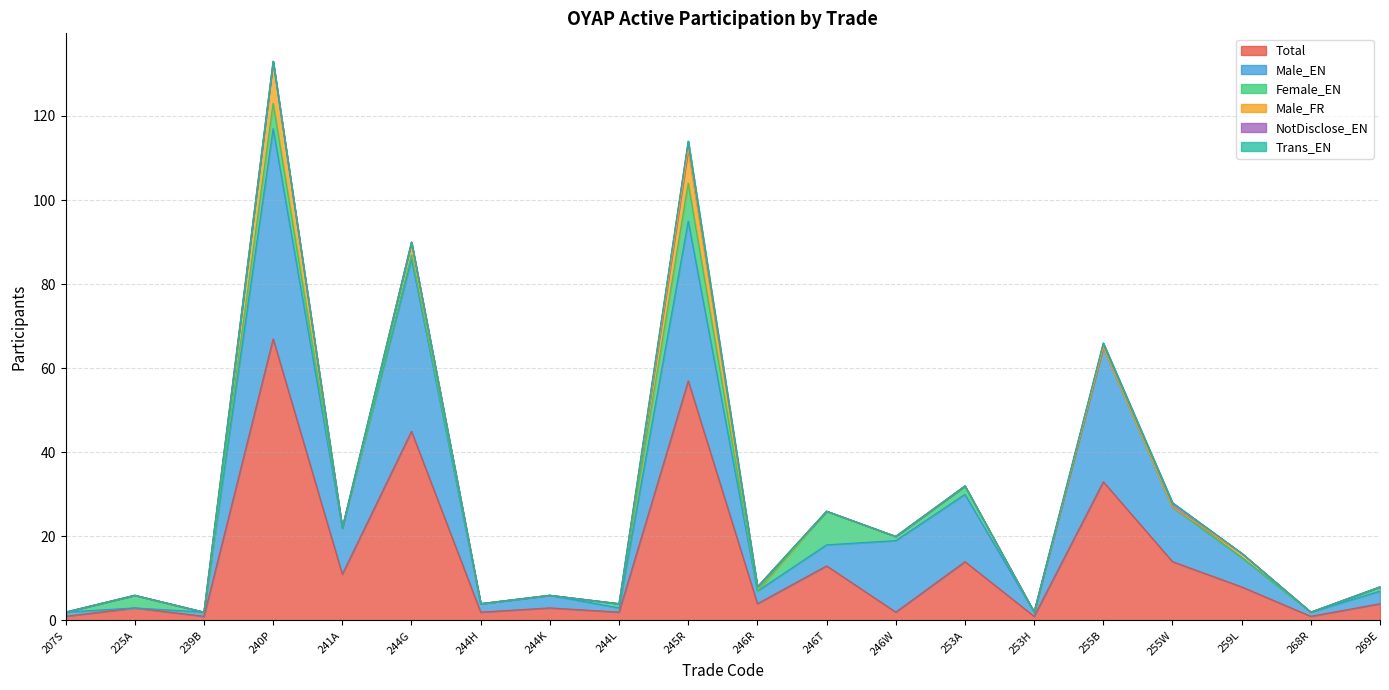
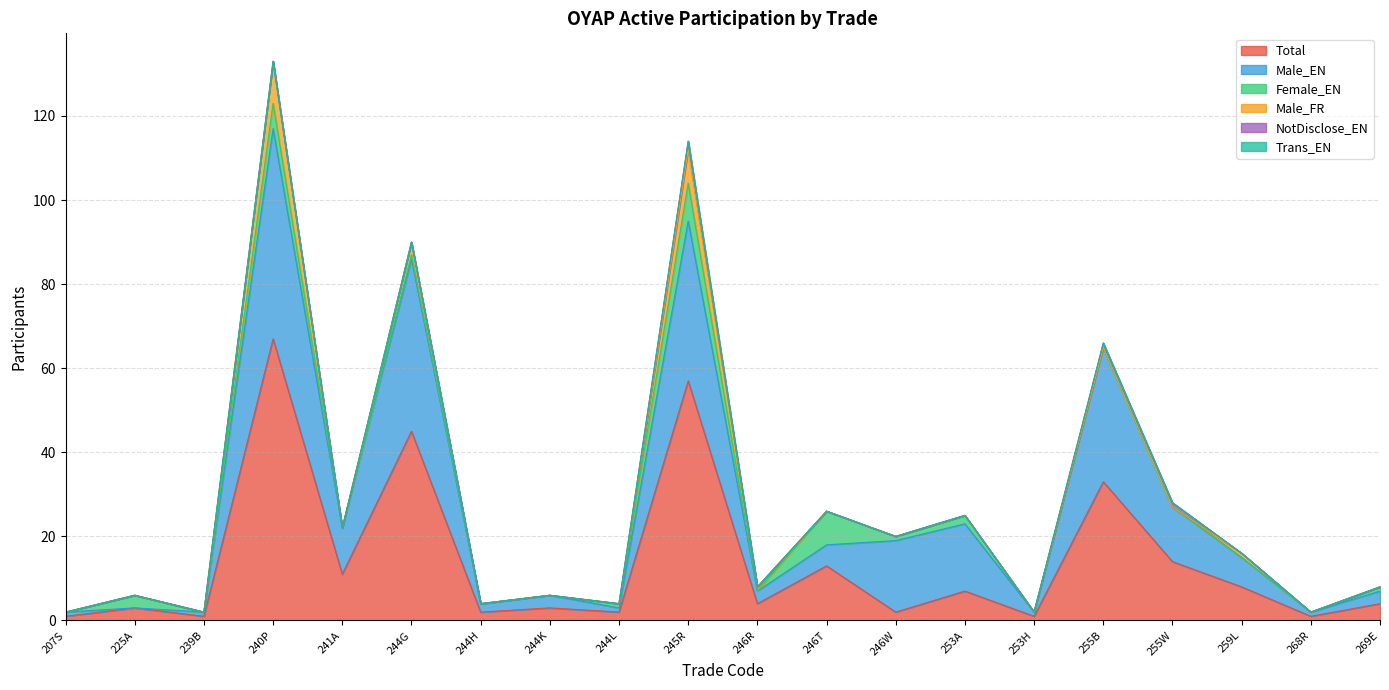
  {
    "Total": {
      "207S": 1,
      "239B": 1,
      "240P": 67,
      "241A": 11,
      "244G": 45,
      "244H": 2,
      "244K": 3,
      "244L": 2,
      "245R": 57,
      "246R": 4,
      "246T": 13,
      "246W": 2,
-     "253A": 14,
+     "253A": 7,
      "253H": 1,
      "255B": 33,
      "255W": 14,
      "259L": 8,
      "268R": 1,
      "269E": 4
    },
    "Male_EN": {
      "240P": 50,
      "244G": 41,
      "244L": 1,
      "245R": 38,
      "246T": 5,
      "246W": 17,
      "253A": 16,
      "269E": 3
    },
    "Male_FR": {
      "245R": 8
    }
  }
